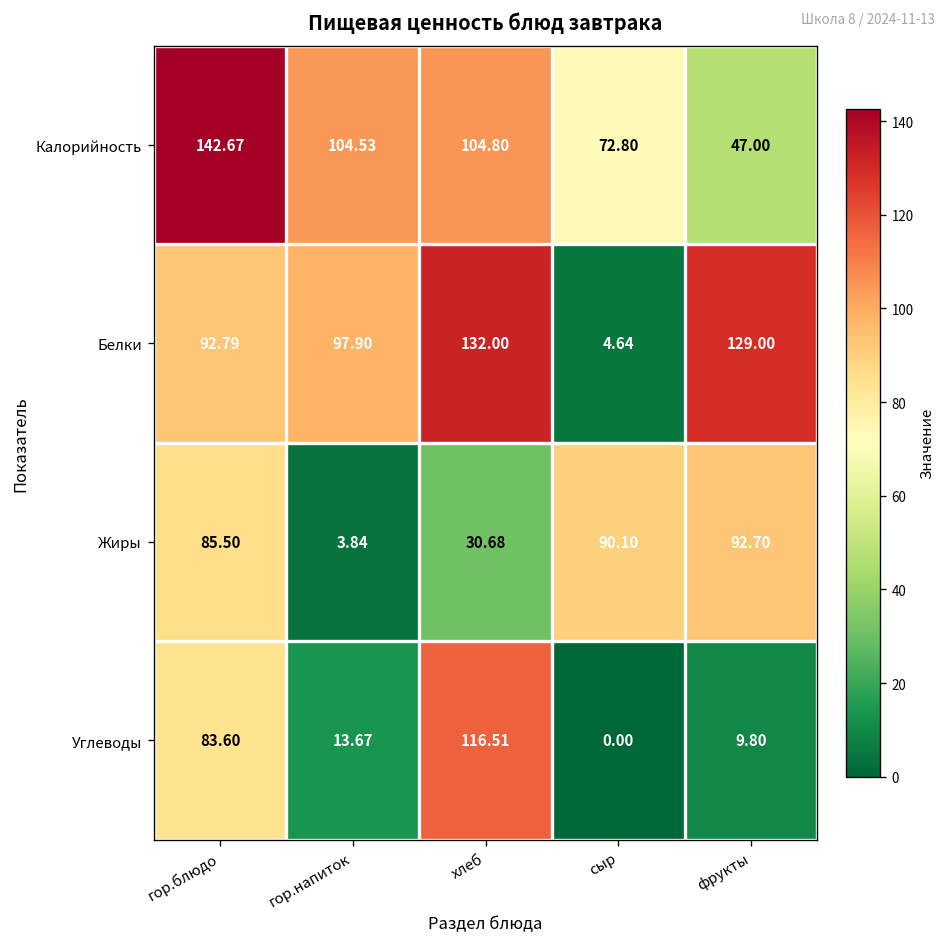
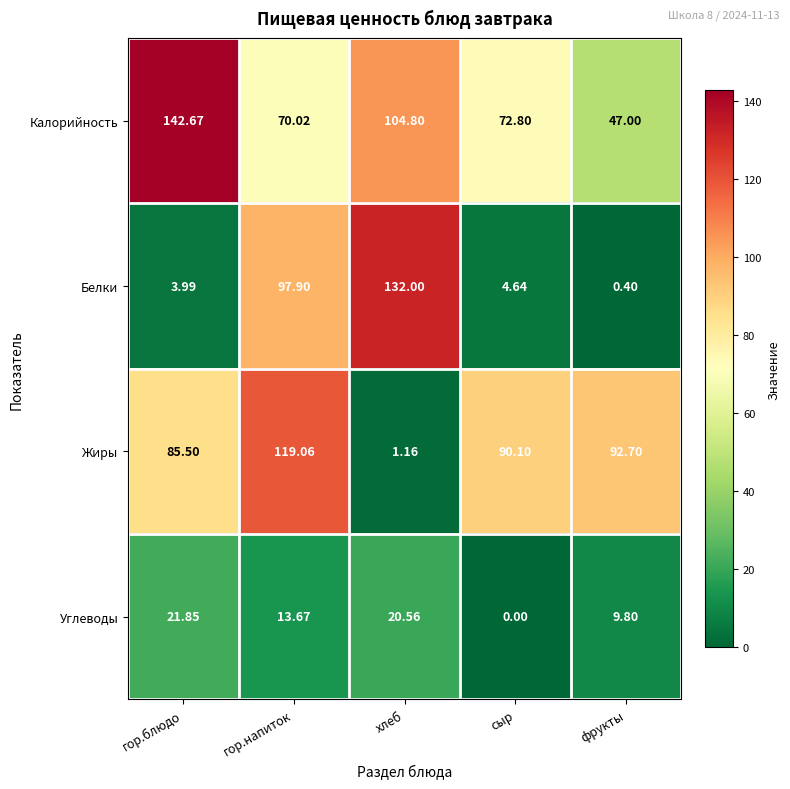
  {
    "Калорийность": {
      "гор.блюдо": 142.67,
-     "гор.напиток": 104.53,
+     "гор.напиток": 70.02,
      "хлеб": 104.80,
      "сыр": 72.80,
      "фрукты": 47.00
    },
    "Белки": {
-     "гор.блюдо": 92.79,
+     "гор.блюдо": 3.99,
      "гор.напиток": 97.90,
      "хлеб": 132.00,
      "сыр": 4.64,
-     "фрукты": 129.00
+     "фрукты": 0.40
    },
    "Жиры": {
      "гор.блюдо": 85.50,
-     "гор.напиток": 3.84,
-     "хлеб": 30.68,
+     "гор.напиток": 119.06,
+     "хлеб": 1.16,
      "сыр": 90.10,
      "фрукты": 92.70
    },
    "Углеводы": {
-     "гор.блюдо": 83.60,
+     "гор.блюдо": 21.85,
      "гор.напиток": 13.67,
-     "хлеб": 116.51,
+     "хлеб": 20.56,
      "сыр": 0.00,
      "фрукты": 9.80
    }
  }
